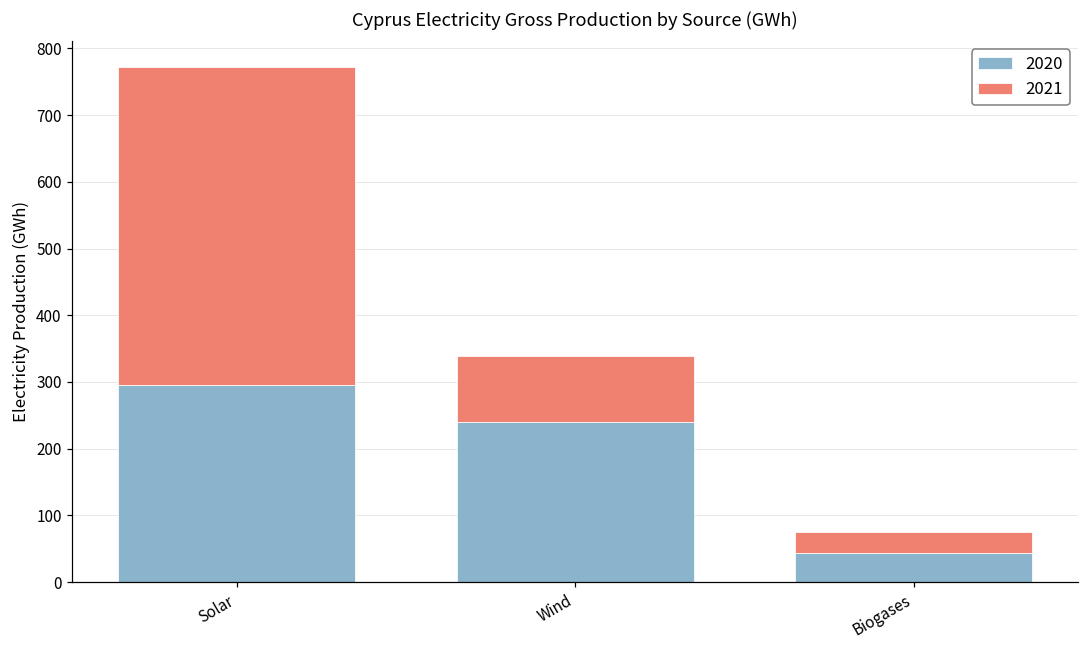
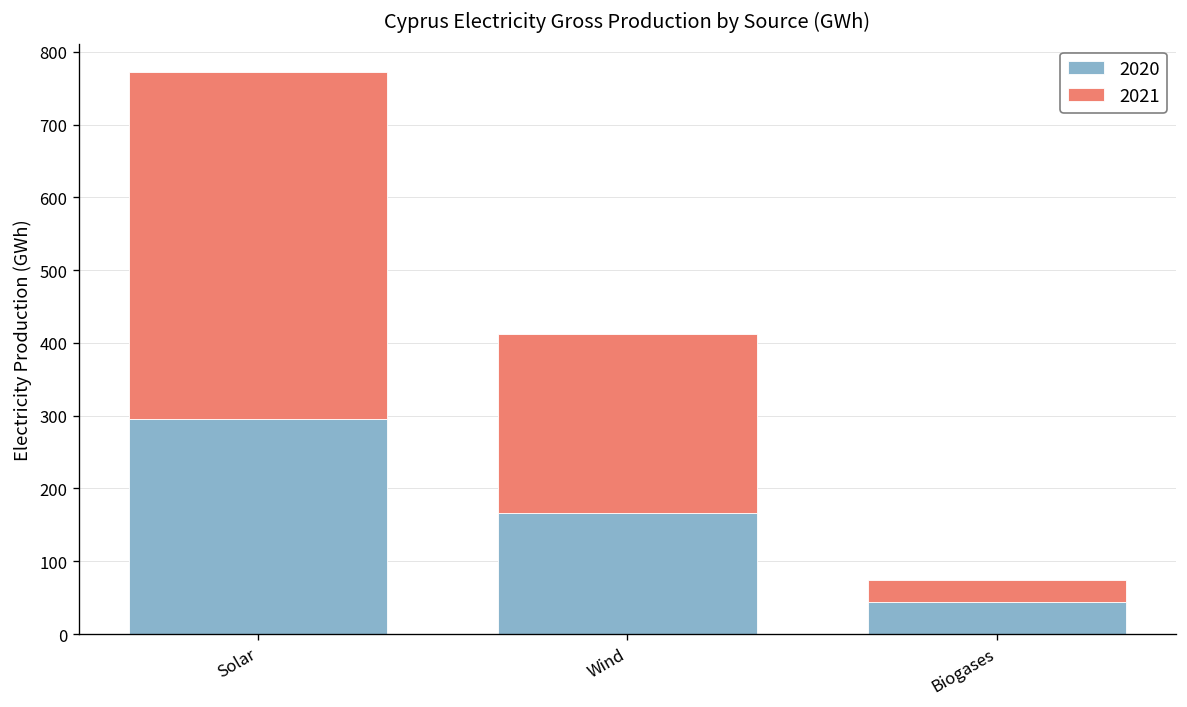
  {
    "2020": {
      "Solar": 300,
-     "Wind": 240,
+     "Wind": 170,
      "Biogases": 40
    },
    "2021": {
      "Solar": 480,
-     "Wind": 100,
+     "Wind": 250,
      "Biogases": 30
    }
  }
